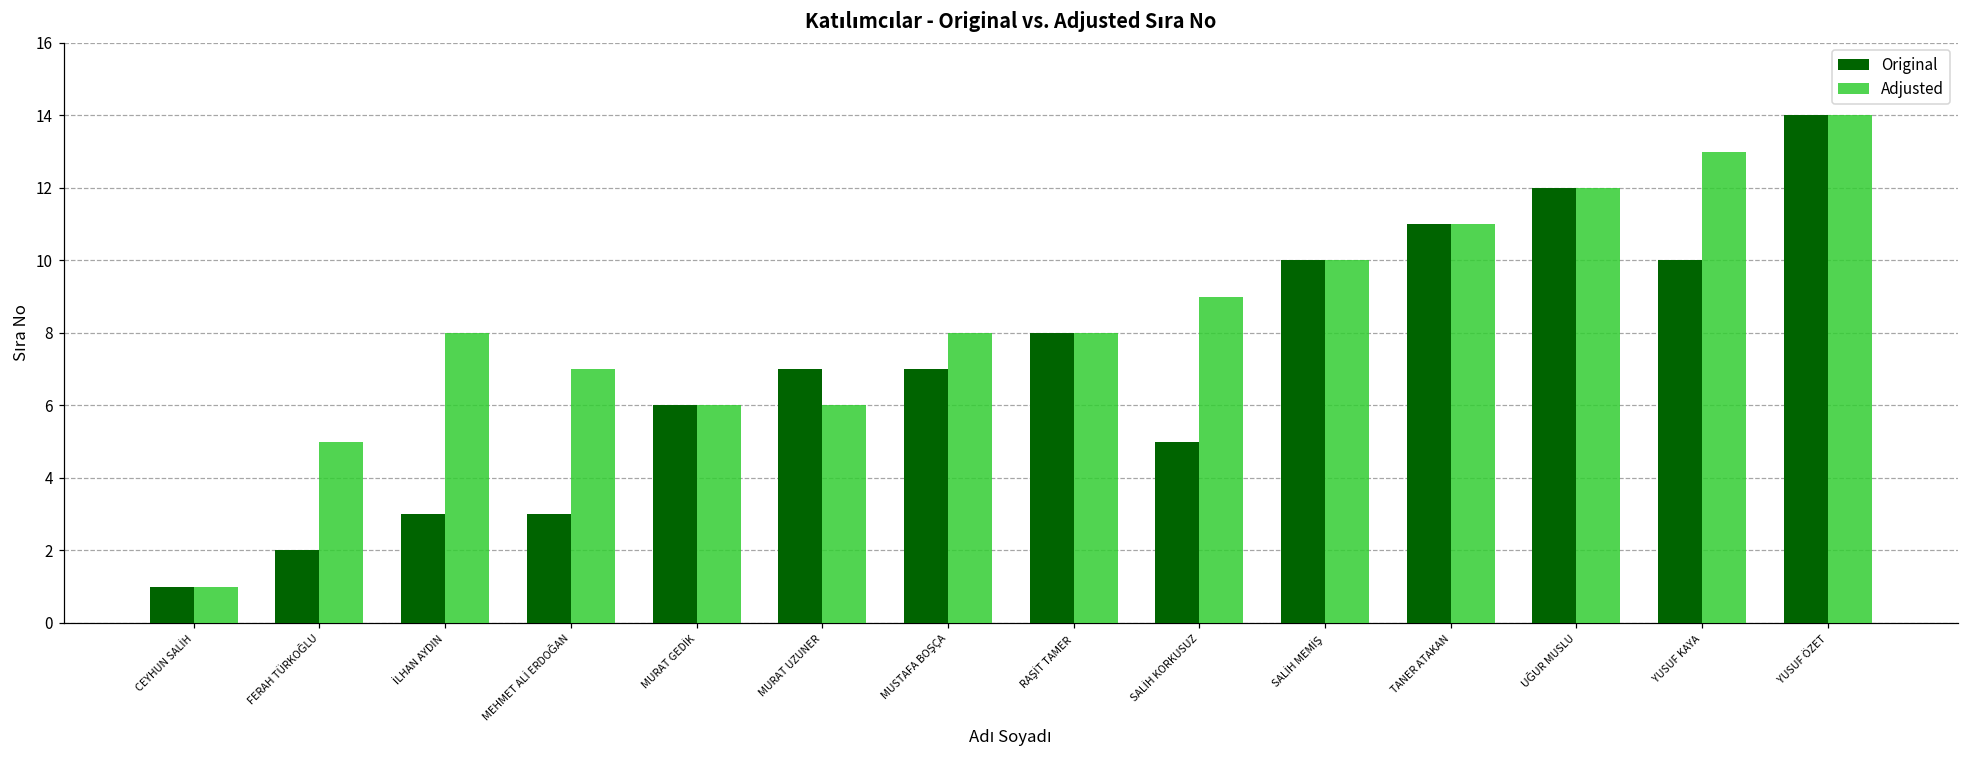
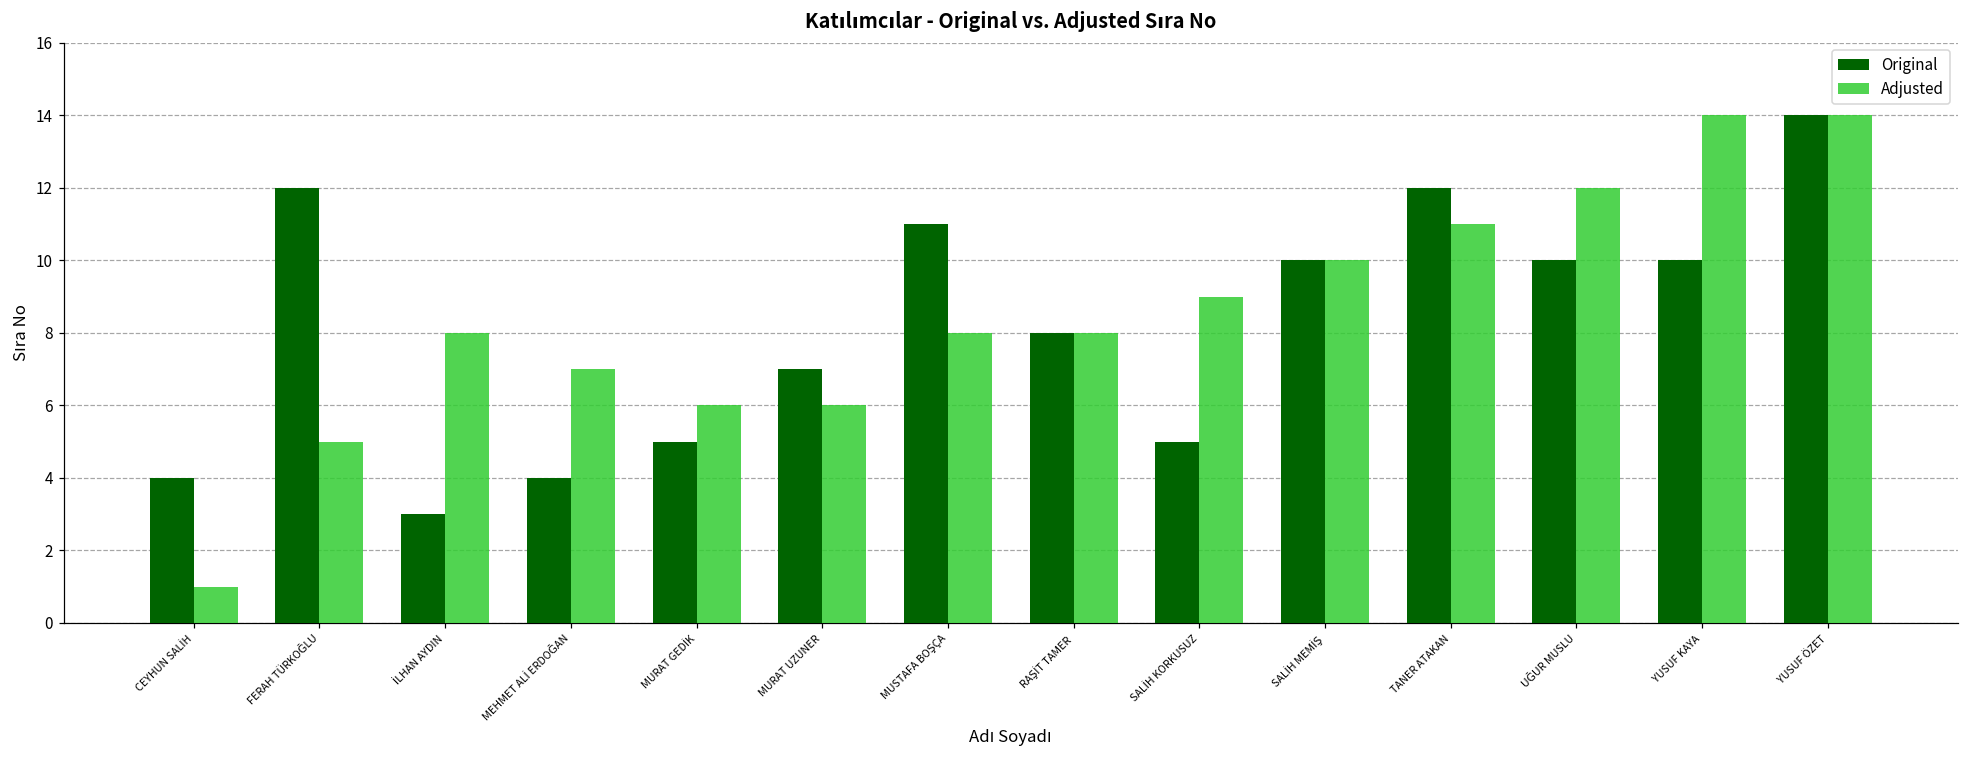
  {
    "Original": {
-     "CEYHUN SALİH": 1,
-     "FERAH TÜRKOĞLU": 2,
+     "CEYHUN SALİH": 4,
+     "FERAH TÜRKOĞLU": 12,
      "İLHAN AYDIN": 3,
-     "MEHMET ALİ ERDOĞAN": 3,
-     "MURAT GEDİK": 6,
+     "MEHMET ALİ ERDOĞAN": 4,
+     "MURAT GEDİK": 5,
      "MURAT UZUNER": 7,
-     "MUSTAFA BOŞÇA": 7,
+     "MUSTAFA BOŞÇA": 11,
      "RAŞİT TAMER": 8,
      "SALİH KORKUSUZ": 5,
      "SALİH MEMİŞ": 10,
-     "TANER ATAKAN": 11,
-     "UĞUR MUSLU": 12,
+     "TANER ATAKAN": 12,
+     "UĞUR MUSLU": 10,
      "YUSUF KAYA": 10,
      "YUSUF ÖZET": 14
    },
    "Adjusted": {
      "CEYHUN SALİH": 1,
      "FERAH TÜRKOĞLU": 5,
      "İLHAN AYDIN": 8,
      "MEHMET ALİ ERDOĞAN": 7,
      "MURAT GEDİK": 6,
      "MURAT UZUNER": 6,
      "MUSTAFA BOŞÇA": 8,
      "RAŞİT TAMER": 8,
      "SALİH KORKUSUZ": 9,
      "SALİH MEMİŞ": 10,
      "TANER ATAKAN": 11,
      "UĞUR MUSLU": 12,
-     "YUSUF KAYA": 13,
+     "YUSUF KAYA": 14,
      "YUSUF ÖZET": 14
    }
  }
